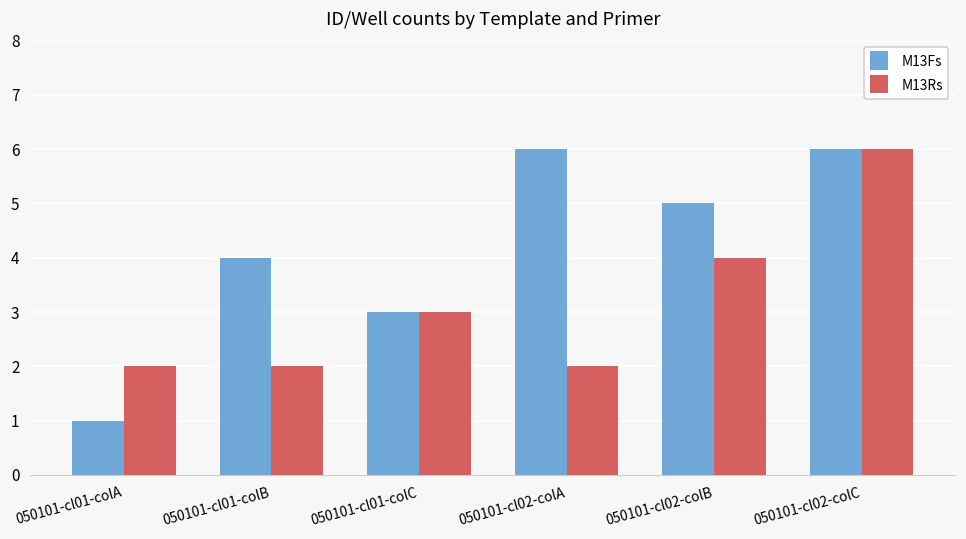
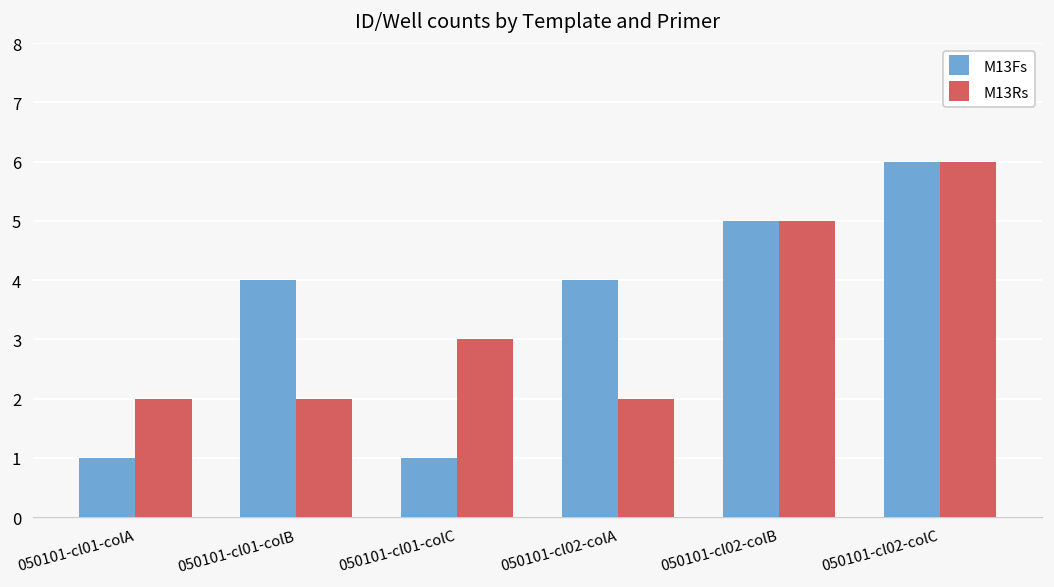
  {
    "M13Fs": {
      "050101-cl01-colA": 1,
      "050101-cl01-colB": 4,
-     "050101-cl01-colC": 3,
-     "050101-cl02-colA": 6,
+     "050101-cl01-colC": 1,
+     "050101-cl02-colA": 4,
      "050101-cl02-colB": 5,
      "050101-cl02-colC": 6
    },
    "M13Rs": {
      "050101-cl01-colA": 2,
      "050101-cl01-colB": 2,
      "050101-cl01-colC": 3,
      "050101-cl02-colA": 2,
-     "050101-cl02-colB": 4,
+     "050101-cl02-colB": 5,
      "050101-cl02-colC": 6
    }
  }
